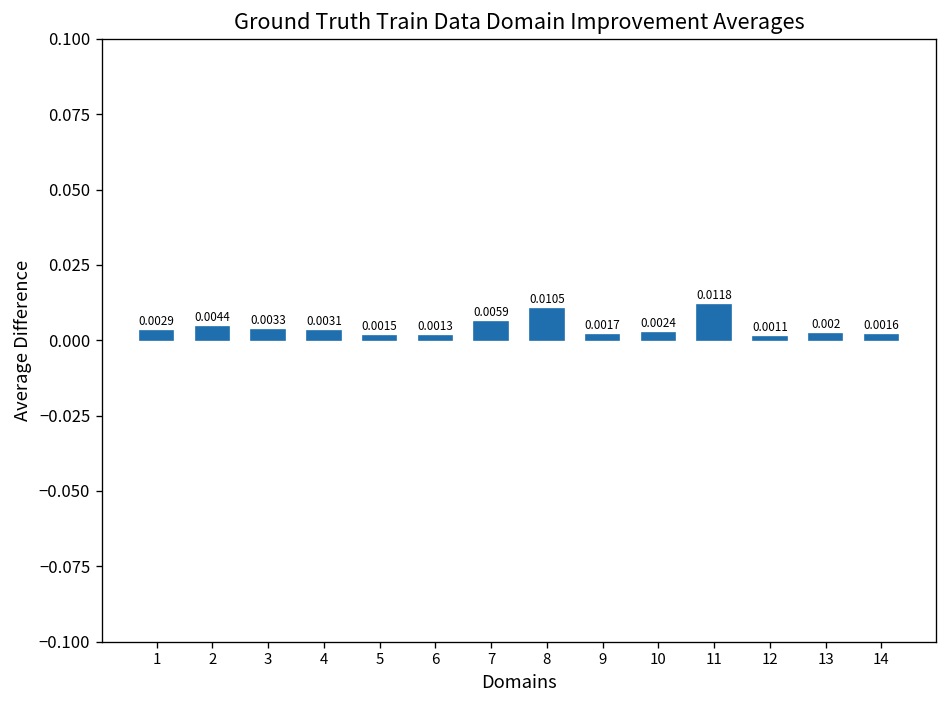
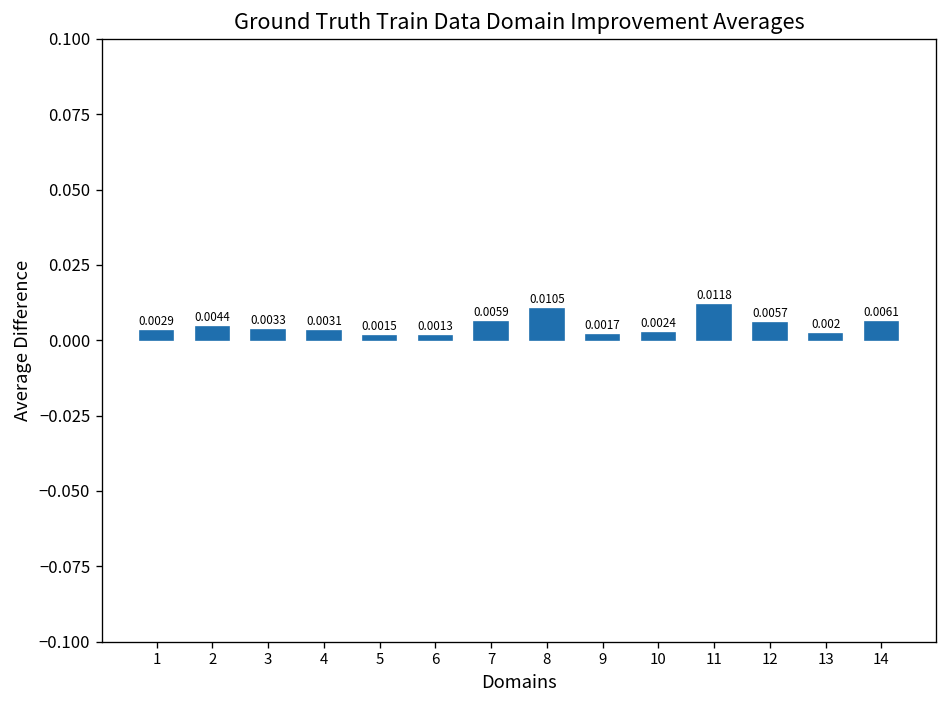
  {
    "1": 0.0029,
    "2": 0.0044,
    "3": 0.0033,
    "4": 0.0031,
    "5": 0.0015,
    "6": 0.0013,
    "7": 0.0059,
    "8": 0.0105,
    "9": 0.0017,
    "10": 0.0024,
    "11": 0.0118,
-   "12": 0.0011,
+   "12": 0.0057,
    "13": 0.002,
-   "14": 0.0016
+   "14": 0.0061
  }
